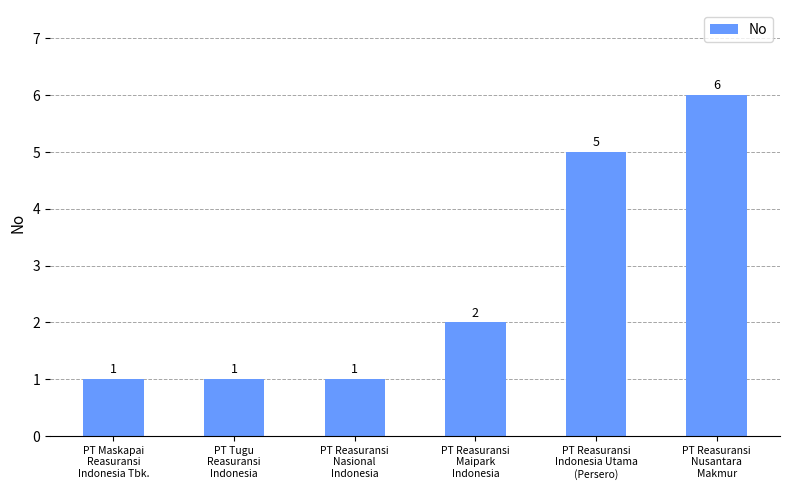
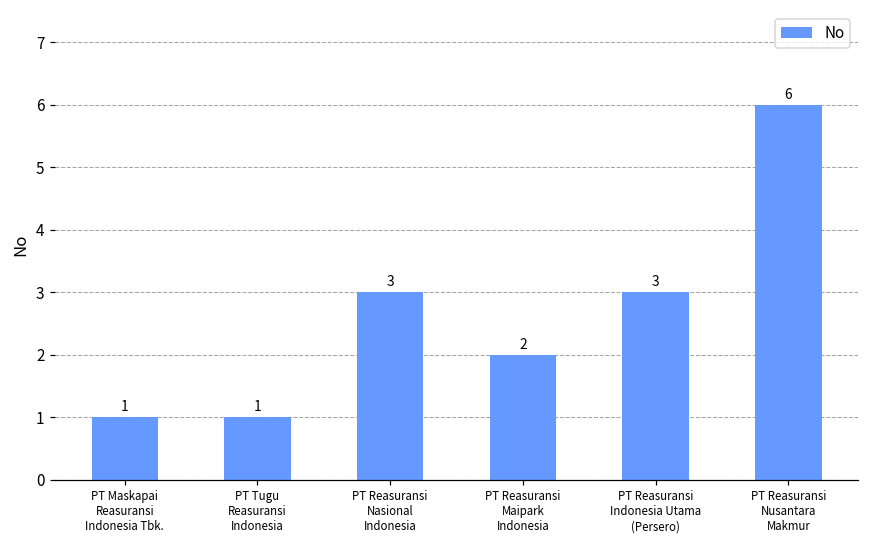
  {
    "PT Maskapai Reasuransi Indonesia Tbk.": 1,
    "PT Tugu Reasuransi Indonesia": 1,
-   "PT Reasuransi Nasional Indonesia": 1,
+   "PT Reasuransi Nasional Indonesia": 3,
    "PT Reasuransi Maipark Indonesia": 2,
-   "PT Reasuransi Indonesia Utama (Persero)": 5,
+   "PT Reasuransi Indonesia Utama (Persero)": 3,
    "PT Reasuransi Nusantara Makmur": 6
  }
